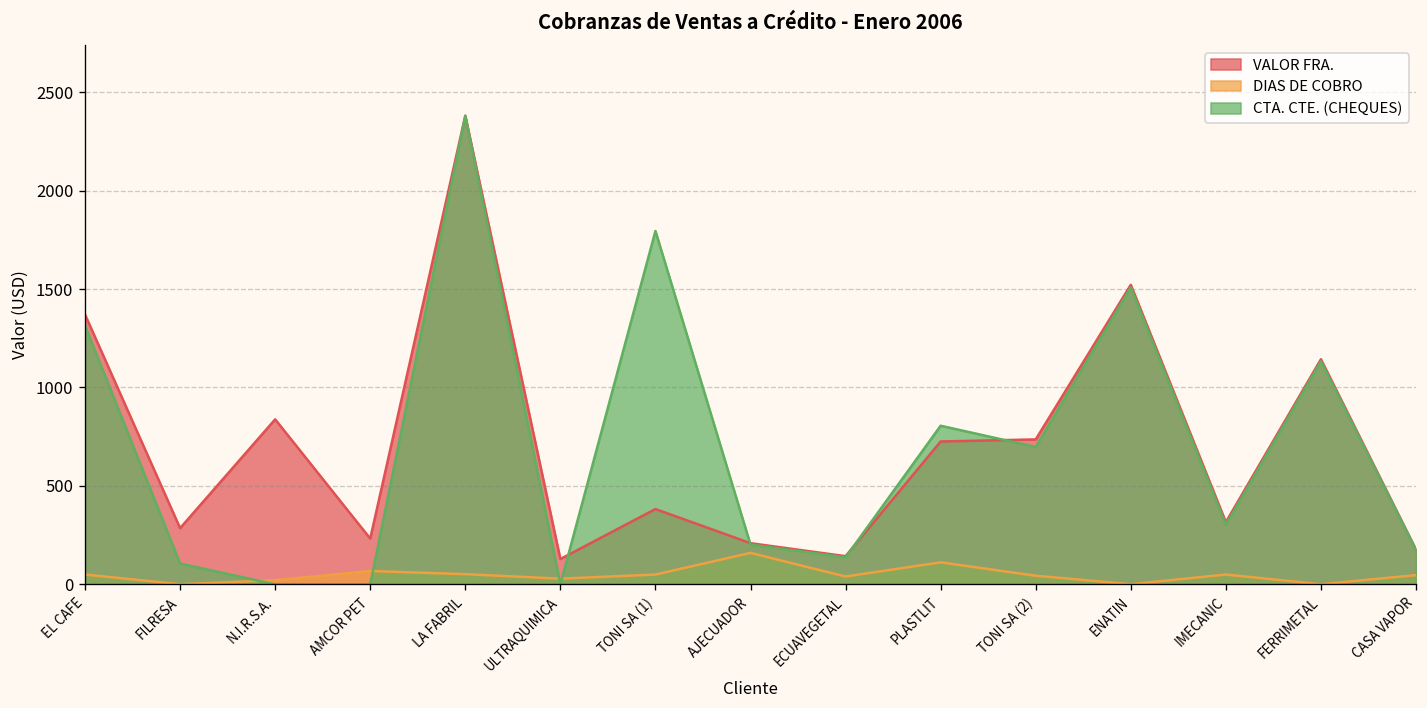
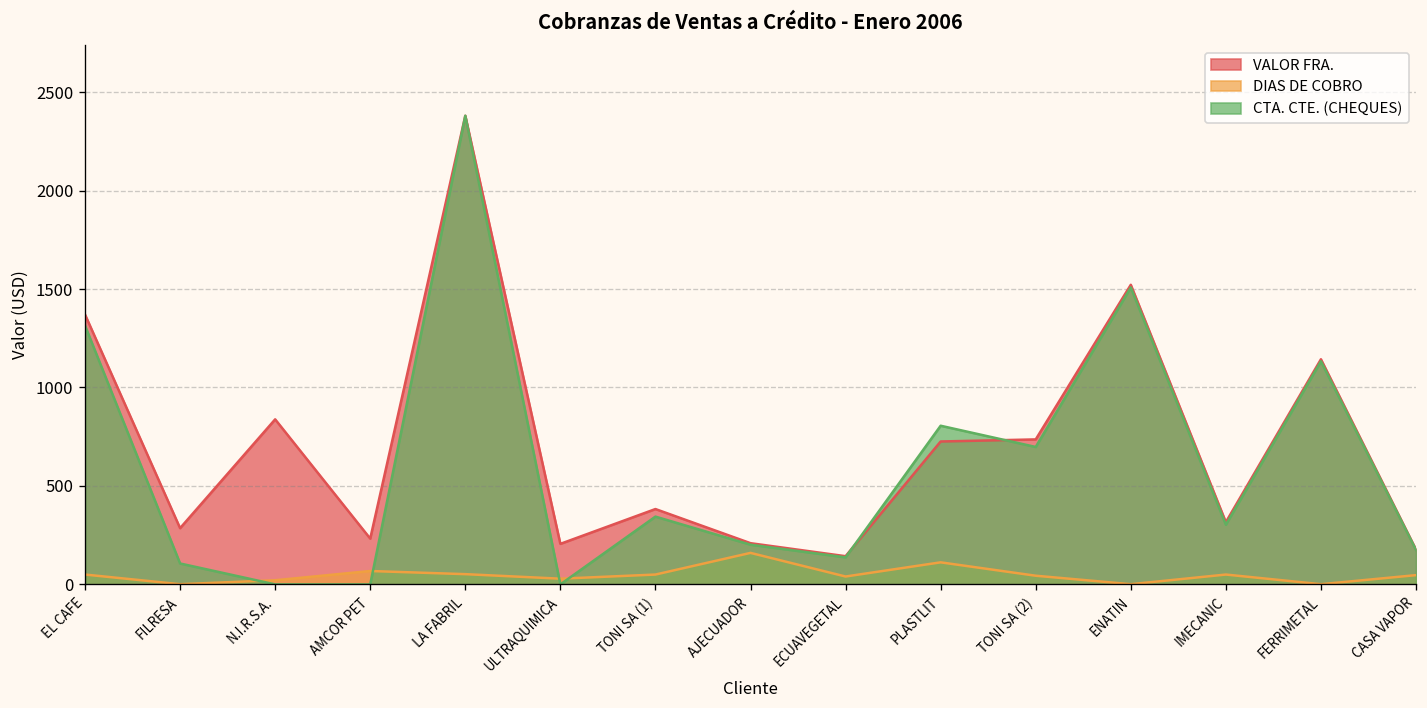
  {
    "VALOR FRA.": {
      "EL CAFE": 1370,
      "FILRESA": 290,
      "N.I.R.S.A.": 840,
      "AMCOR PET": 230,
-     "ULTRAQUIMICA": 130,
+     "ULTRAQUIMICA": 210,
      "TONI SA (1)": 380,
      "PLASTLIT": 730,
      "TONI SA (2)": 740
    },
    "DIAS DE COBRO": {
      "EL CAFE": 50,
      "FILRESA": 0,
      "N.I.R.S.A.": 20,
      "AMCOR PET": 70,
      "LA FABRIL": 50,
      "ULTRAQUIMICA": 30,
      "TONI SA (1)": 50,
      "AJECUADOR": 160,
      "ECUAVEGETAL": 40,
      "PLASTLIT": 110,
      "TONI SA (2)": 40,
      "ENATIN": 0,
      "IMECANIC": 50,
      "FERRIMETAL": 0,
      "CASA VAPOR": 50
    },
    "CTA. CTE. (CHEQUES)": {
      "EL CAFE": 1310,
      "FILRESA": 110,
      "N.I.R.S.A.": 0,
      "AMCOR PET": 0,
      "ULTRAQUIMICA": 0,
-     "TONI SA (1)": 1790,
+     "TONI SA (1)": 340,
      "PLASTLIT": 810,
      "TONI SA (2)": 700
    }
  }
